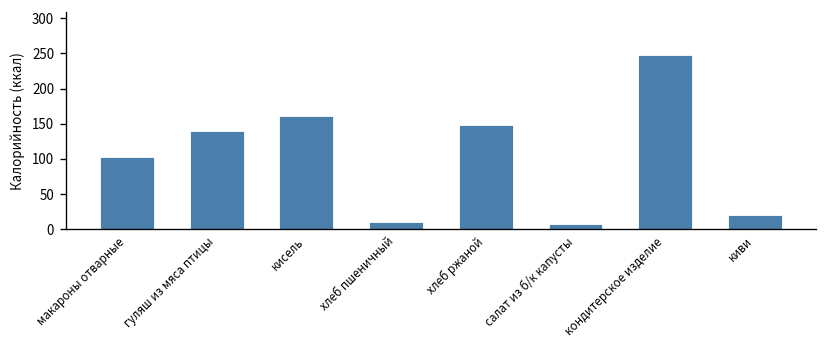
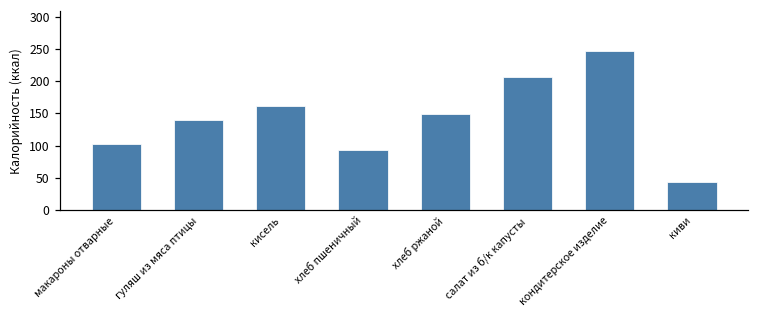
  {
    "макароны отварные": 100,
    "гуляш из мяса птицы": 140,
    "кисель": 160,
-   "хлеб пшеничный": 10,
+   "хлеб пшеничный": 90,
    "хлеб ржаной": 150,
-   "салат из б/к капусты": 10,
+   "салат из б/к капусты": 210,
    "кондитерское изделие": 250,
-   "киви": 20
+   "киви": 40
  }
